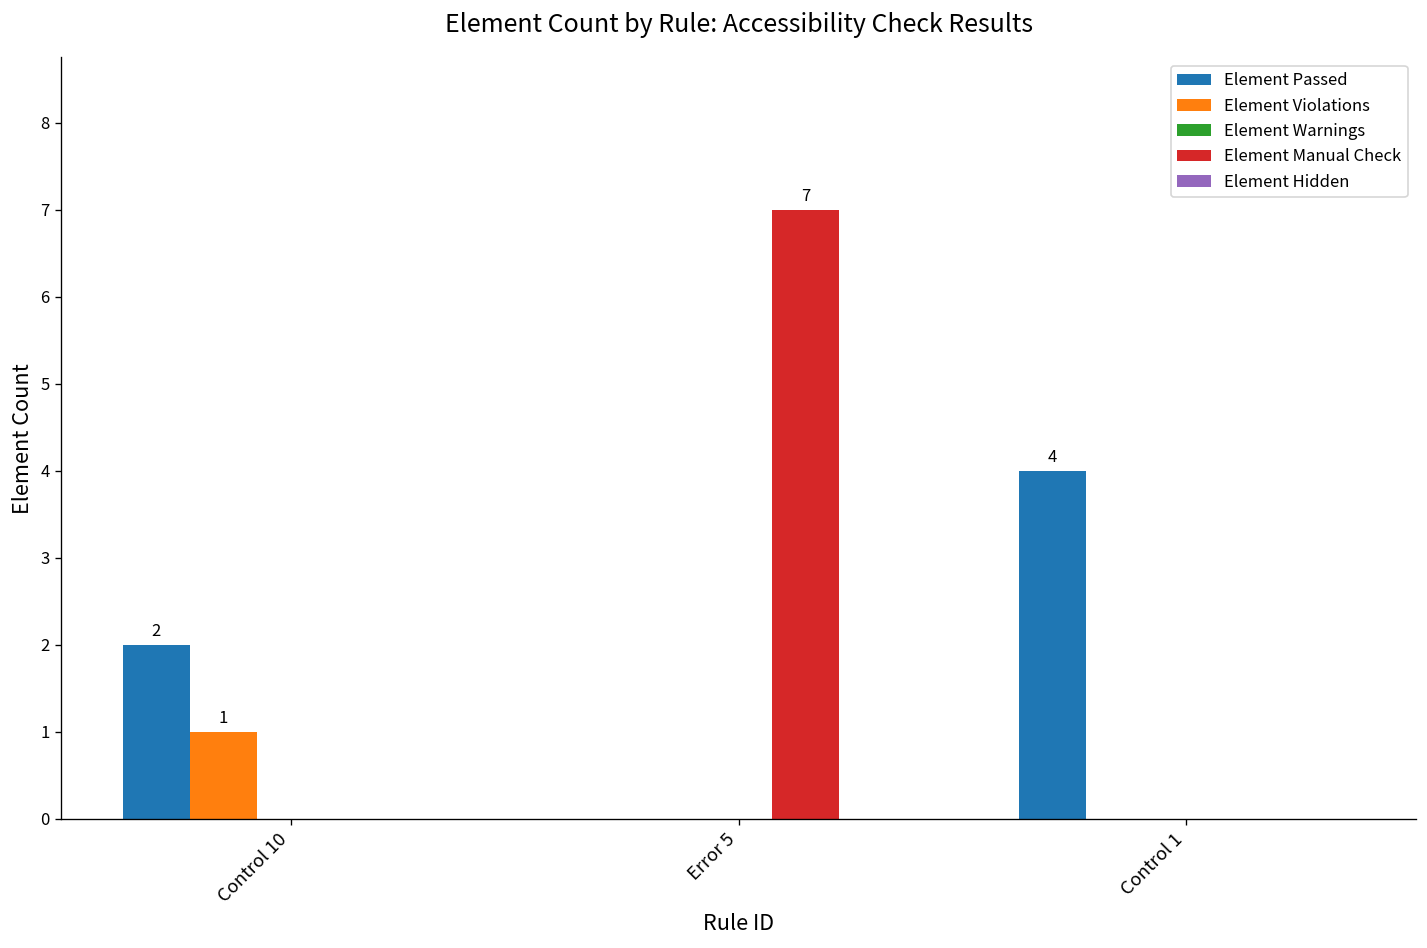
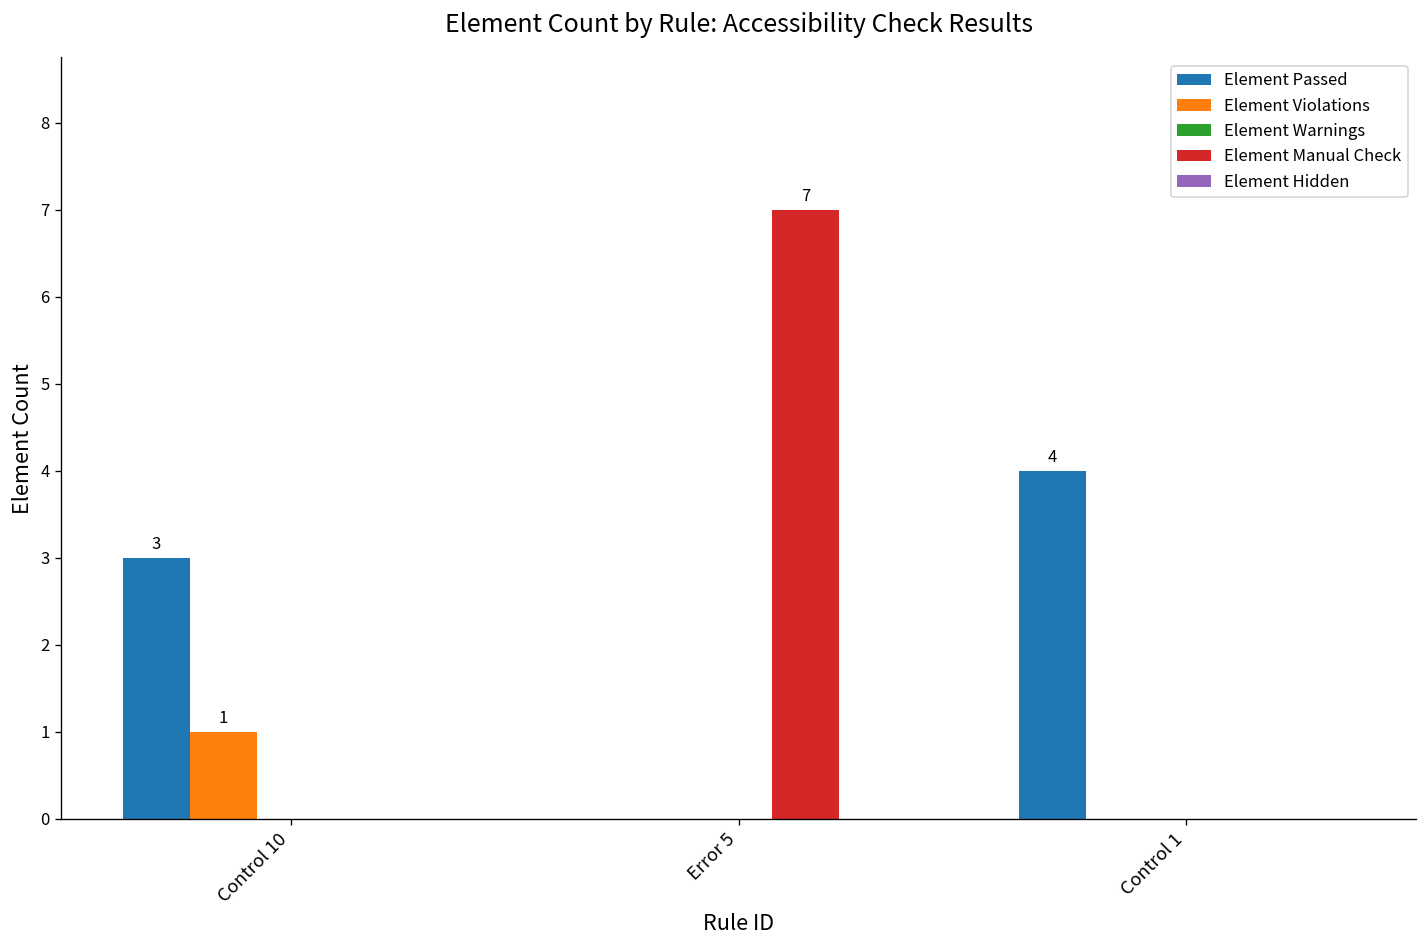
  {
    "Element Passed": {
-     "Control 10": 2,
+     "Control 10": 3,
      "Control 1": 4
    },
    "Element Violations": {
      "Control 10": 1
    },
    "Element Warnings": {
      "Control 10": 0.0,
      "Error 5": 0.0,
      "Control 1": 0.0
    },
    "Element Manual Check": {
      "Error 5": 7
    },
    "Element Hidden": {
      "Control 10": 0.0,
      "Error 5": 0.0,
      "Control 1": 0.0
    }
  }
